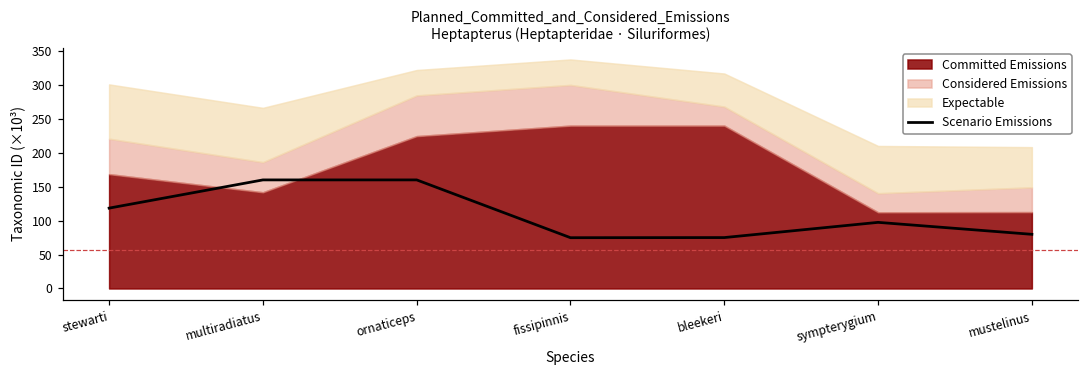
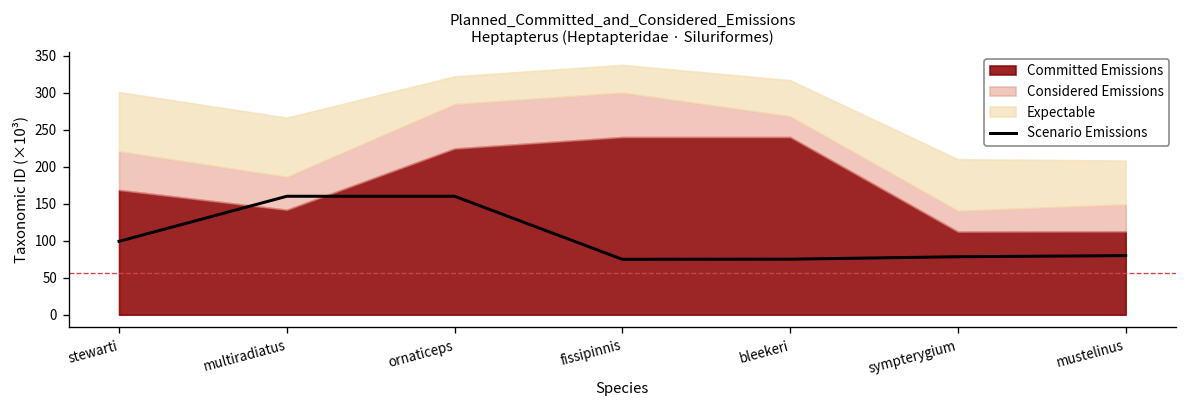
  {
    "Scenario Emissions": {
-     "stewarti": 120,
+     "stewarti": 100,
      "multiradiatus": 160,
      "ornaticeps": 160,
      "fissipinnis": 70,
      "bleekeri": 80,
-     "sympterygium": 100,
+     "sympterygium": 80,
      "mustelinus": 80
    },
    "Committed Emissions": {
      "stewarti": 170,
      "multiradiatus": 140,
      "ornaticeps": 220,
      "fissipinnis": 240,
      "bleekeri": 240,
      "sympterygium": 110,
      "mustelinus": 110
    }
  }
